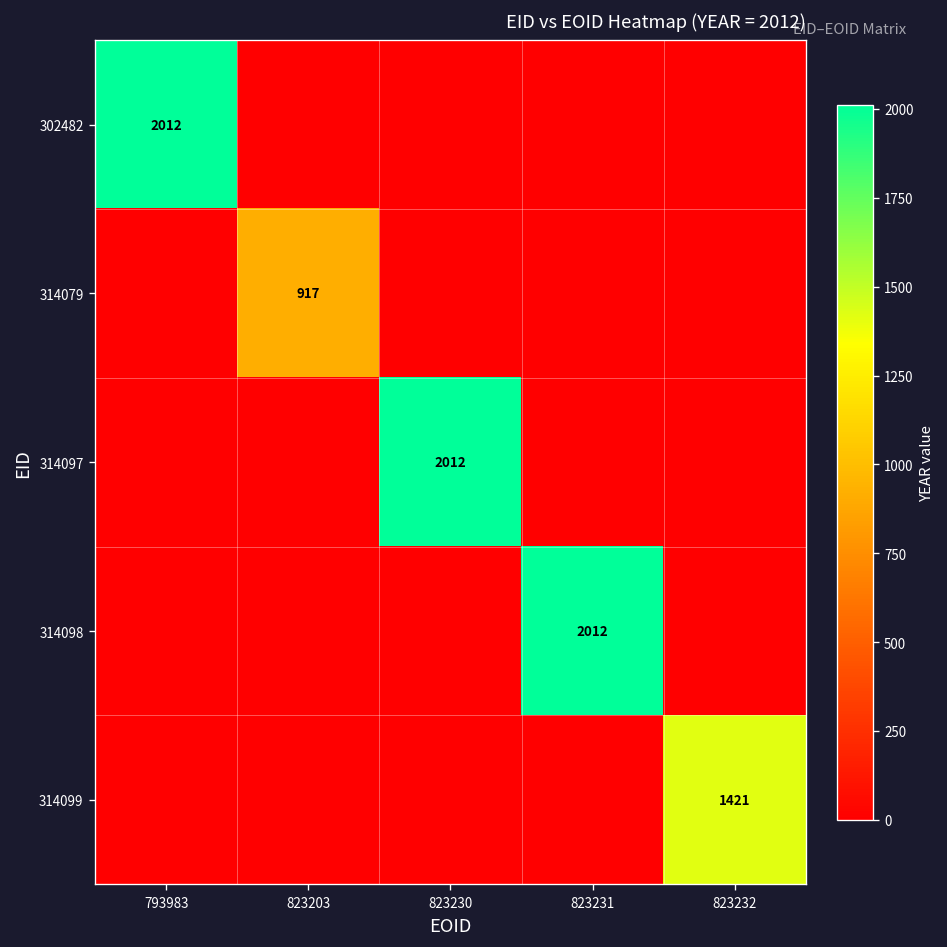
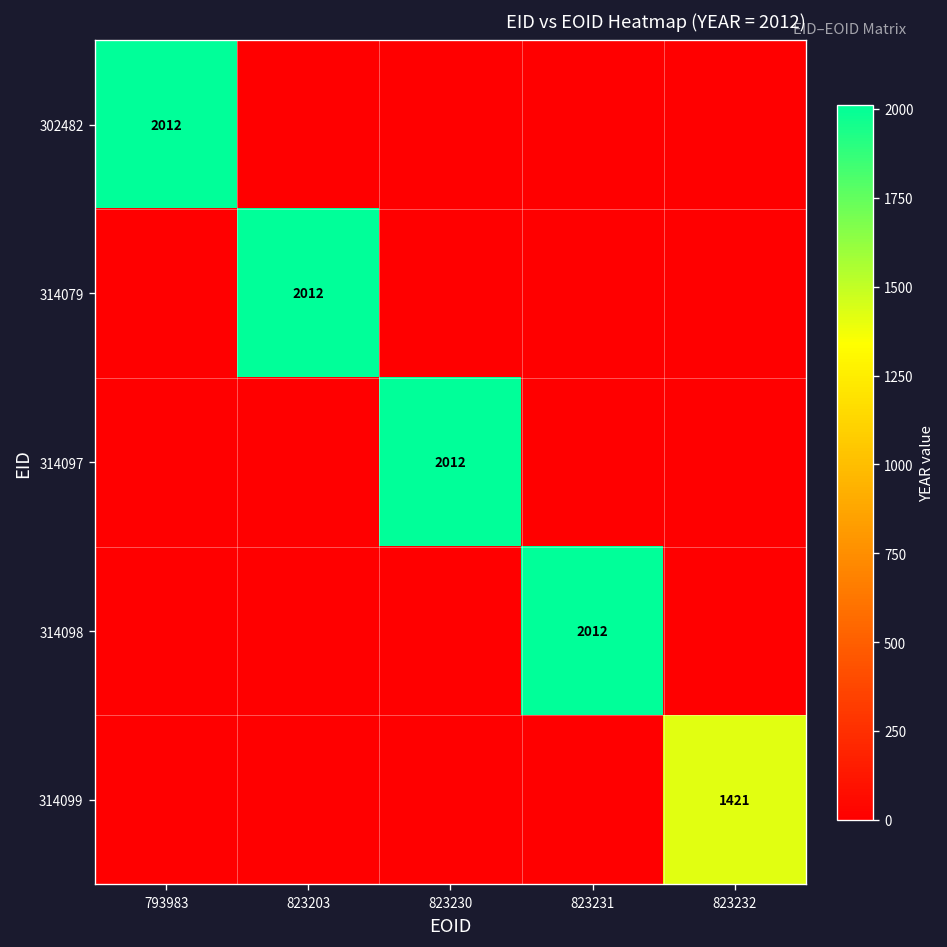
  {
    "302482": {
      "793983": 2012
    },
    "314079": {
-     "823203": 917
+     "823203": 2012
    },
    "314097": {
      "823230": 2012
    },
    "314098": {
      "823231": 2012
    },
    "314099": {
      "823232": 1421
    }
  }
